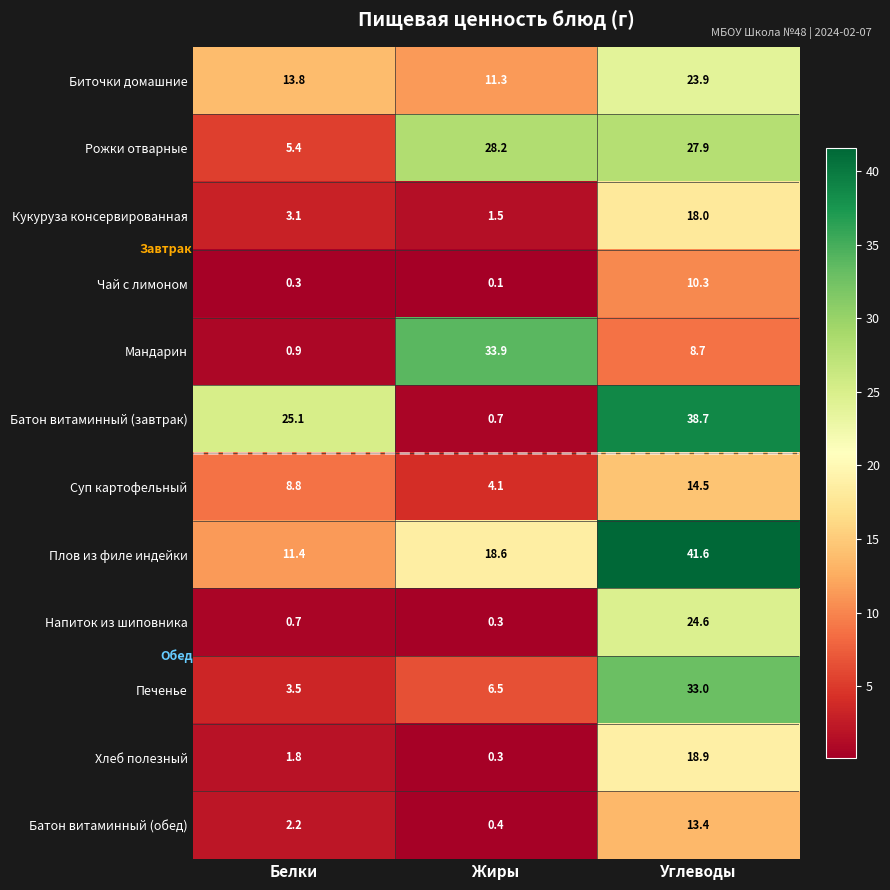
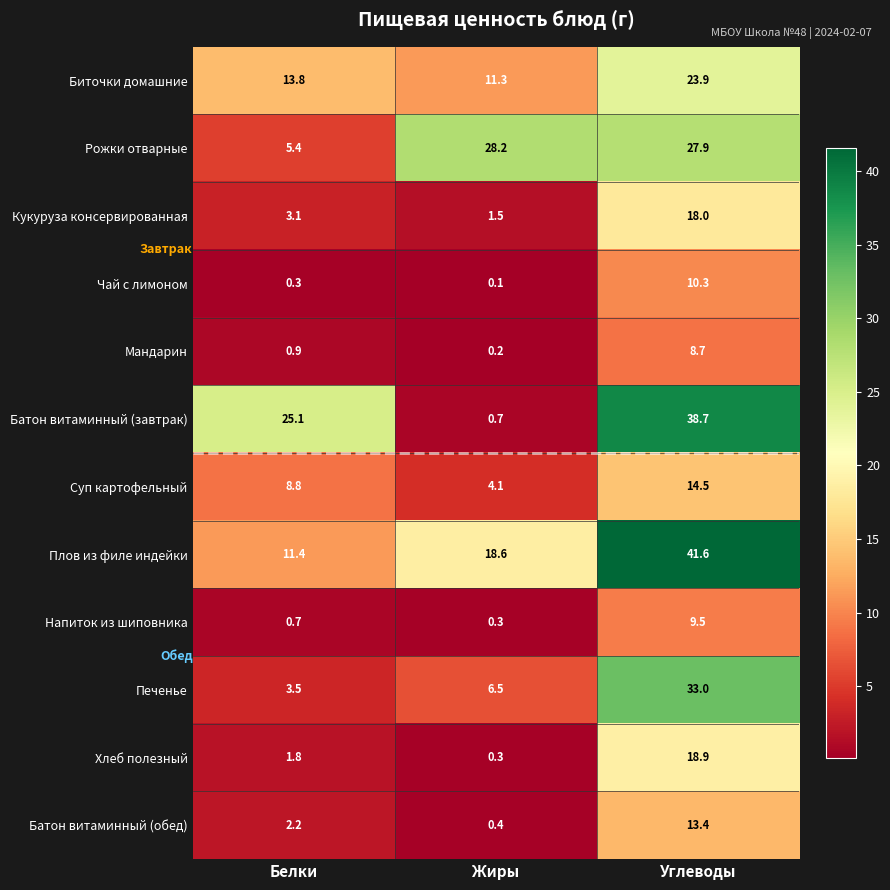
  {
    "Биточки домашние": {
      "Белки": 13.8,
      "Жиры": 11.3,
      "Углеводы": 23.9
    },
    "Рожки отварные": {
      "Белки": 5.4,
      "Жиры": 28.2,
      "Углеводы": 27.9
    },
    "Кукуруза консервированная": {
      "Белки": 3.1,
      "Жиры": 1.5,
      "Углеводы": 18.0
    },
    "Чай с лимоном": {
      "Белки": 0.3,
      "Жиры": 0.1,
      "Углеводы": 10.3
    },
    "Мандарин": {
      "Белки": 0.9,
-     "Жиры": 33.9,
+     "Жиры": 0.2,
      "Углеводы": 8.7
    },
    "Батон витаминный (завтрак)": {
      "Белки": 25.1,
      "Жиры": 0.7,
      "Углеводы": 38.7
    },
    "Суп картофельный": {
      "Белки": 8.8,
      "Жиры": 4.1,
      "Углеводы": 14.5
    },
    "Плов из филе индейки": {
      "Белки": 11.4,
      "Жиры": 18.6,
      "Углеводы": 41.6
    },
    "Напиток из шиповника": {
      "Белки": 0.7,
      "Жиры": 0.3,
-     "Углеводы": 24.6
+     "Углеводы": 9.5
    },
    "Печенье": {
      "Белки": 3.5,
      "Жиры": 6.5,
      "Углеводы": 33.0
    },
    "Хлеб полезный": {
      "Белки": 1.8,
      "Жиры": 0.3,
      "Углеводы": 18.9
    },
    "Батон витаминный (обед)": {
      "Белки": 2.2,
      "Жиры": 0.4,
      "Углеводы": 13.4
    }
  }
